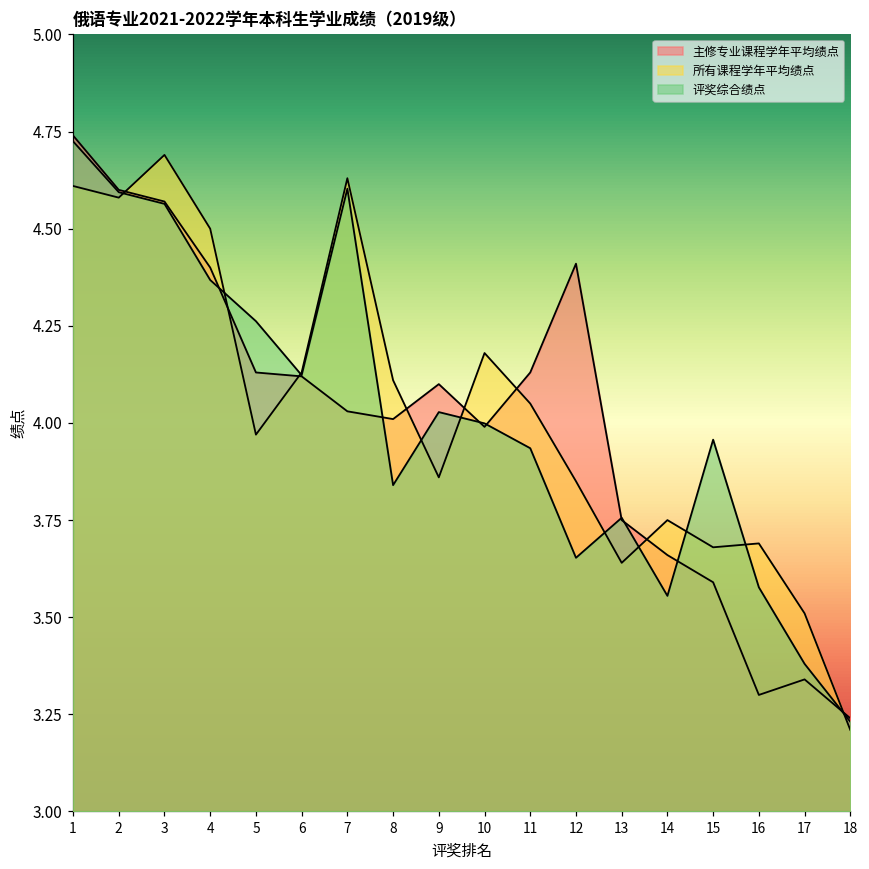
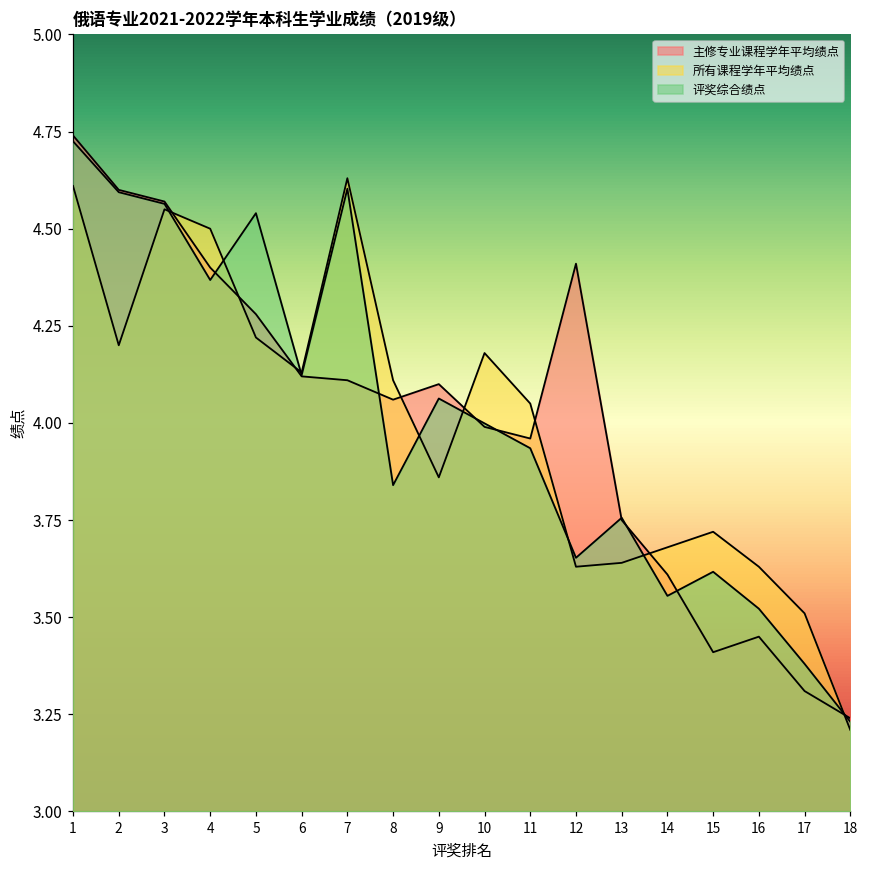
  {
    "主修专业课程学年平均绩点": {
      "1": 4.74,
      "4": 4.40,
-     "5": 4.13,
-     "7": 4.03,
-     "8": 4.01,
+     "5": 4.28,
+     "7": 4.11,
+     "8": 4.06,
      "9": 4.10,
      "10": 3.99,
-     "11": 4.13,
+     "11": 3.96,
      "12": 4.41,
-     "14": 3.66,
-     "15": 3.59,
-     "16": 3.30,
-     "17": 3.34,
+     "14": 3.61,
+     "15": 3.41,
+     "16": 3.45,
+     "17": 3.31,
      "18": 3.24
    },
    "所有课程学年平均绩点": {
      "1": 4.61,
-     "2": 4.58,
-     "3": 4.69,
+     "2": 4.20,
+     "3": 4.55,
      "4": 4.50,
-     "5": 3.97,
+     "5": 4.22,
      "7": 4.63,
      "8": 4.11,
      "9": 3.86,
      "10": 4.18,
      "11": 4.05,
-     "12": 3.85,
+     "12": 3.63,
      "13": 3.64,
-     "14": 3.75,
-     "15": 3.68,
-     "16": 3.69,
+     "14": 3.68,
+     "15": 3.72,
+     "16": 3.63,
      "17": 3.51,
      "18": 3.21
    },
    "评奖综合绩点": {
      "1": 4.73,
      "4": 4.37,
-     "5": 4.26,
+     "5": 4.54,
      "7": 4.60,
      "8": 3.84,
-     "9": 4.03,
+     "9": 4.06,
      "10": 4.00,
      "11": 3.94,
      "12": 3.65,
      "14": 3.56,
-     "15": 3.96,
-     "16": 3.58,
+     "15": 3.62,
+     "16": 3.52,
      "17": 3.38,
      "18": 3.23
    }
  }
